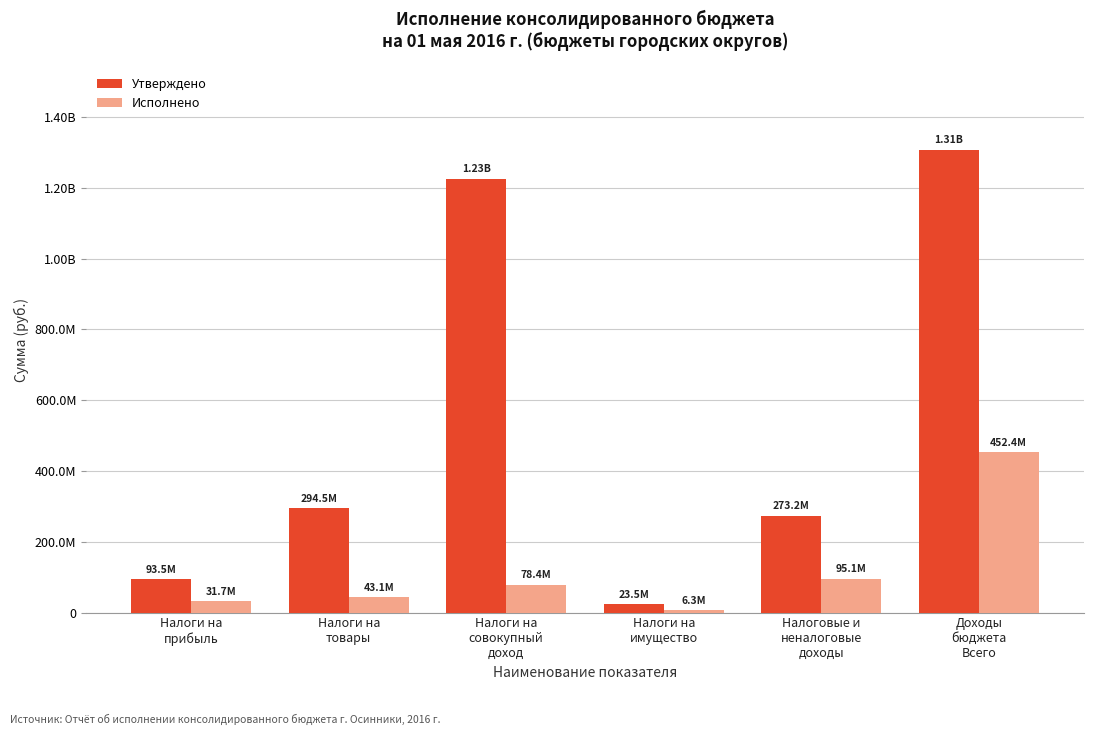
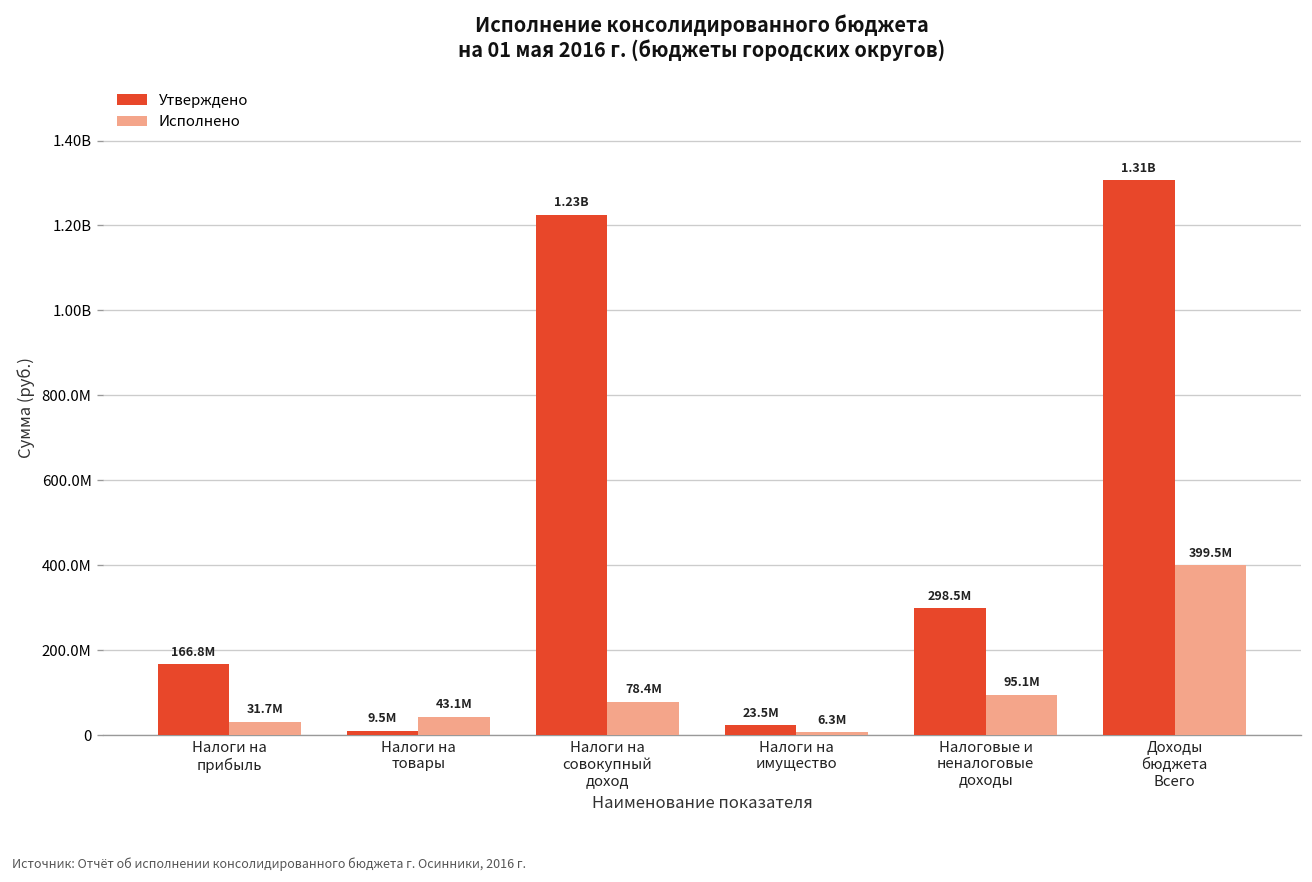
  {
    "Утверждено": {
-     "Налоги на прибыль": "93.5M",
-     "Налоги на товары": "294.5M",
+     "Налоги на прибыль": "166.8M",
+     "Налоги на товары": "9.5M",
      "Налоги на совокупный доход": "1.23B",
      "Налоги на имущество": "23.5M",
-     "Налоговые и неналоговые доходы": "273.2M",
+     "Налоговые и неналоговые доходы": "298.5M",
      "Доходы бюджета Всего": "1.31B"
    },
    "Исполнено": {
      "Налоги на прибыль": "31.7M",
      "Налоги на товары": "43.1M",
      "Налоги на совокупный доход": "78.4M",
      "Налоги на имущество": "6.3M",
      "Налоговые и неналоговые доходы": "95.1M",
-     "Доходы бюджета Всего": "452.4M"
+     "Доходы бюджета Всего": "399.5M"
    }
  }
